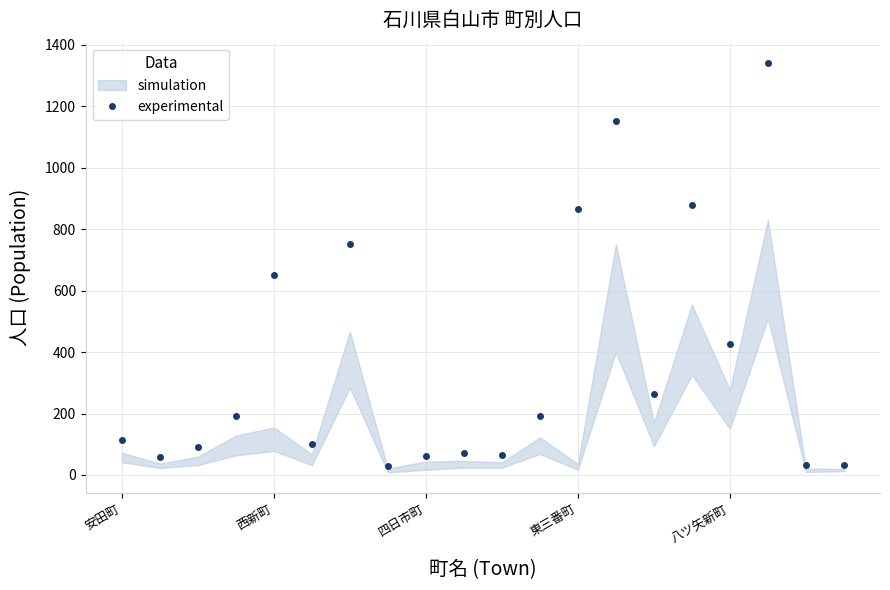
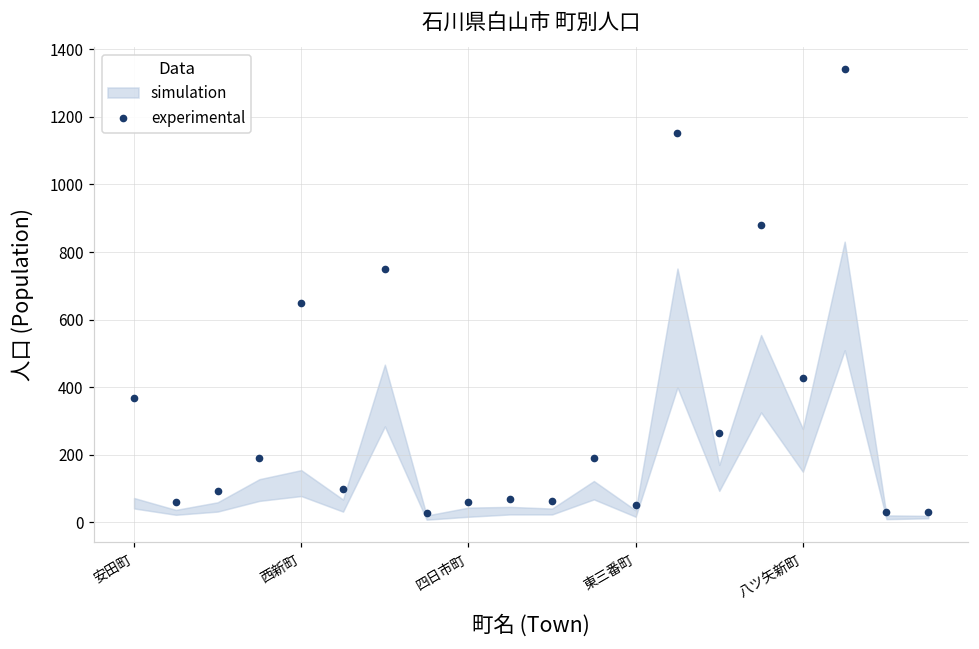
  {
    "experimental": {
-     "安田町": 110,
+     "安田町": 370,
      "西新町": 650,
      "四日市町": 60,
-     "東三番町": 860,
+     "東三番町": 50,
      "八ツ矢新町": 430
    }
  }
